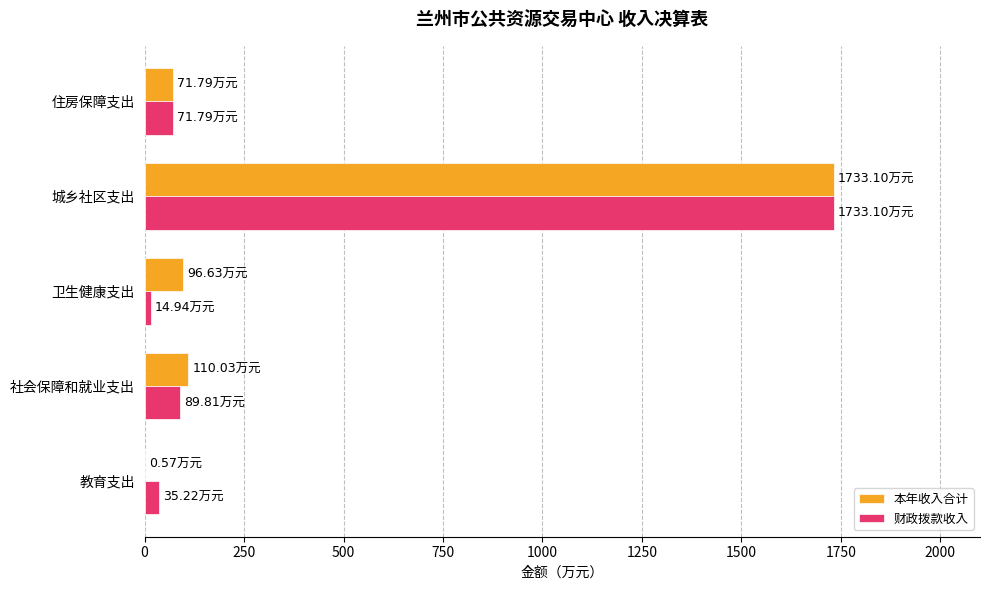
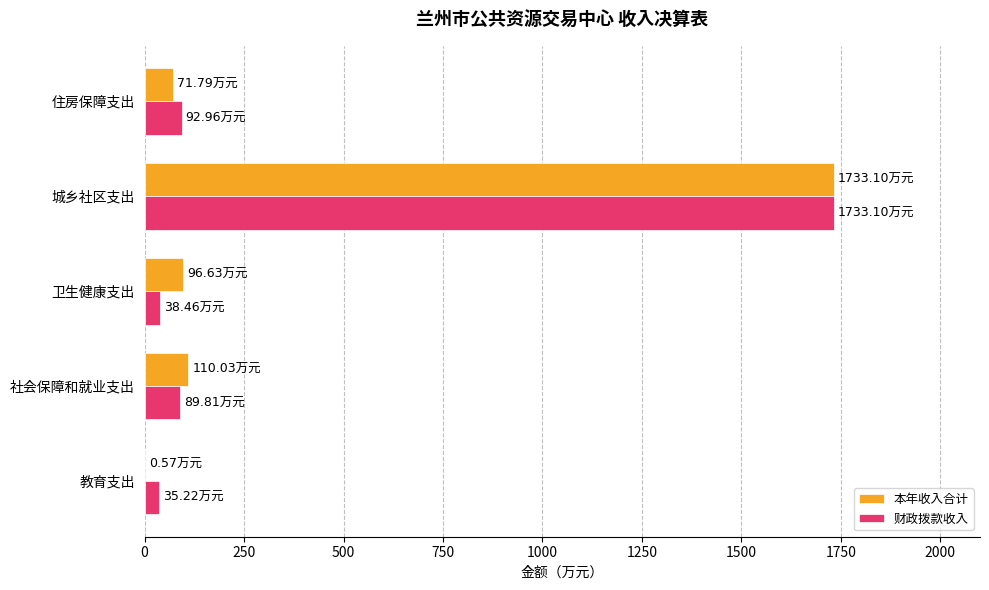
  {
    "本年收入合计": {
      "住房保障支出": 71.79,
      "城乡社区支出": 1733.10,
      "卫生健康支出": 96.63,
      "社会保障和就业支出": 110.03,
      "教育支出": 0.57
    },
    "财政拨款收入": {
-     "住房保障支出": 71.79,
+     "住房保障支出": 92.96,
      "城乡社区支出": 1733.10,
-     "卫生健康支出": 14.94,
+     "卫生健康支出": 38.46,
      "社会保障和就业支出": 89.81,
      "教育支出": 35.22
    }
  }
